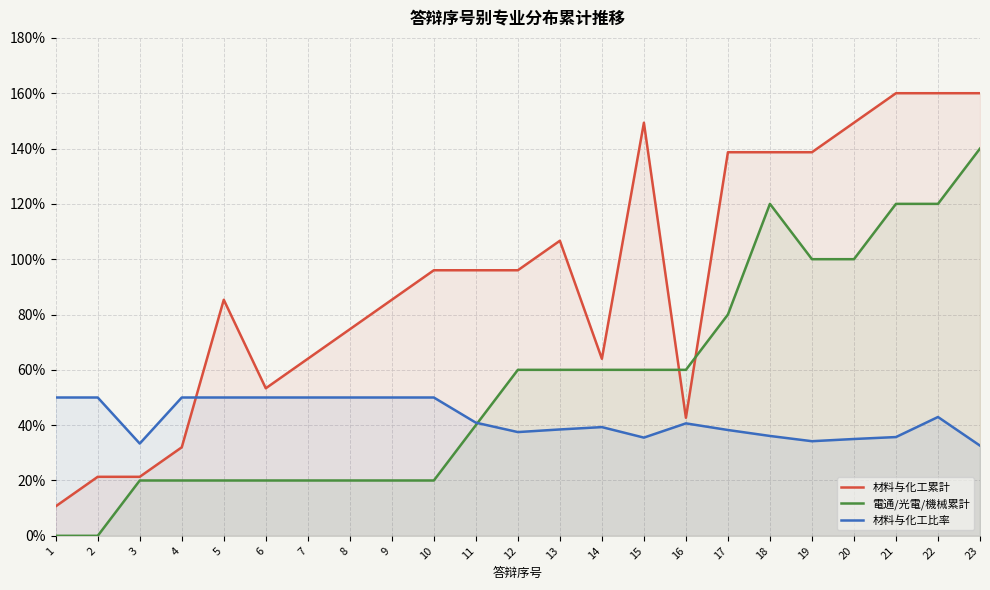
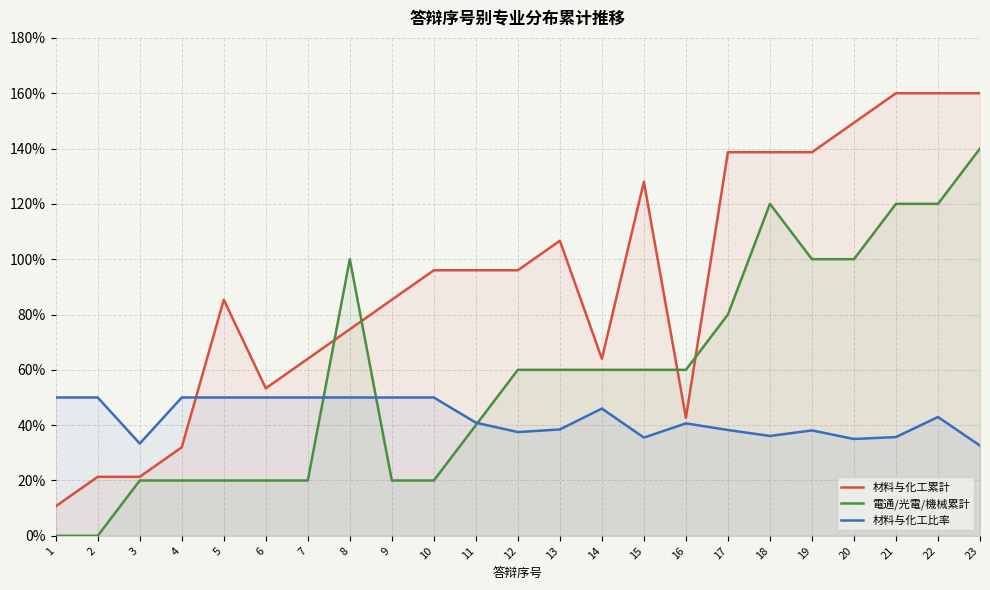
  {
    "材料与化工累計": {
      "1": "11%",
      "2": "21%",
      "3": "21%",
      "4": "32%",
      "5": "85%",
      "6": "53%",
      "7": "64%",
      "8": "75%",
      "9": "85%",
      "10": "96%",
      "11": "96%",
      "12": "96%",
      "13": "107%",
      "14": "64%",
-     "15": "149%",
+     "15": "128%",
      "16": "43%",
      "17": "139%",
      "18": "139%",
      "19": "139%",
      "20": "149%",
      "21": "160%",
      "22": "160%",
      "23": "160%"
    },
    "電通/光電/機械累計": {
      "1": "0%",
      "2": "0%",
      "3": "20%",
      "4": "20%",
      "5": "20%",
      "6": "20%",
      "7": "20%",
-     "8": "20%",
+     "8": "100%",
      "9": "20%",
      "10": "20%",
      "12": "60%",
      "13": "60%",
      "14": "60%",
      "15": "60%",
      "16": "60%",
      "17": "80%",
      "18": "120%",
      "19": "100%",
      "20": "100%",
      "21": "120%",
      "22": "120%",
      "23": "140%"
    },
    "材料与化工比率": {
      "1": "50%",
      "2": "50%",
      "3": "33%",
      "4": "50%",
      "5": "50%",
      "6": "50%",
      "7": "50%",
      "8": "50%",
      "9": "50%",
      "10": "50%",
      "12": "38%",
      "13": "38%",
-     "14": "39%",
+     "14": "46%",
      "15": "36%",
      "16": "41%",
      "17": "38%",
      "18": "36%",
-     "19": "34%",
+     "19": "38%",
      "20": "35%",
      "21": "36%",
      "22": "43%",
      "23": "33%"
    }
  }
